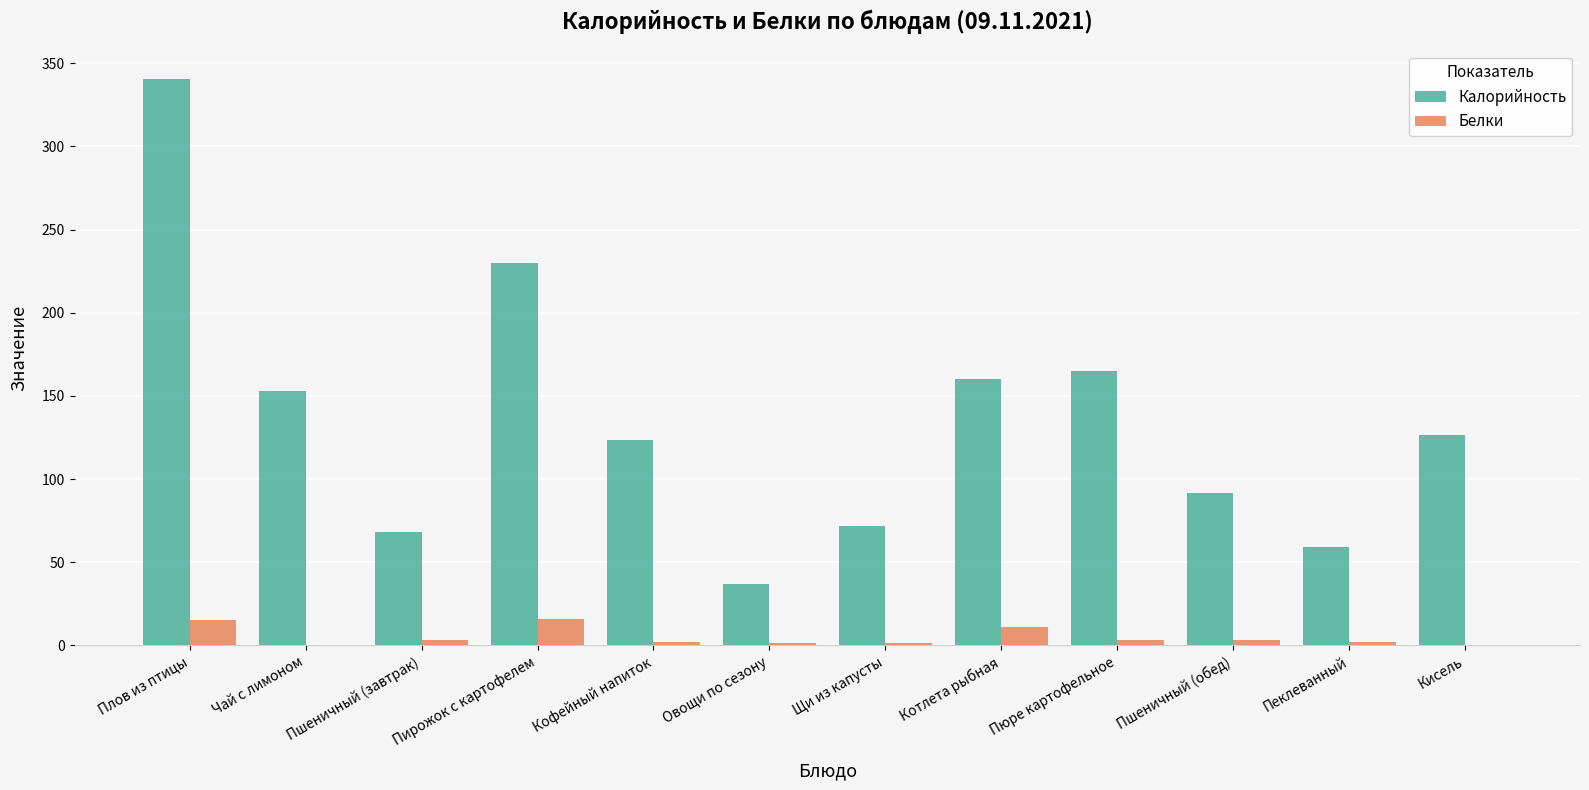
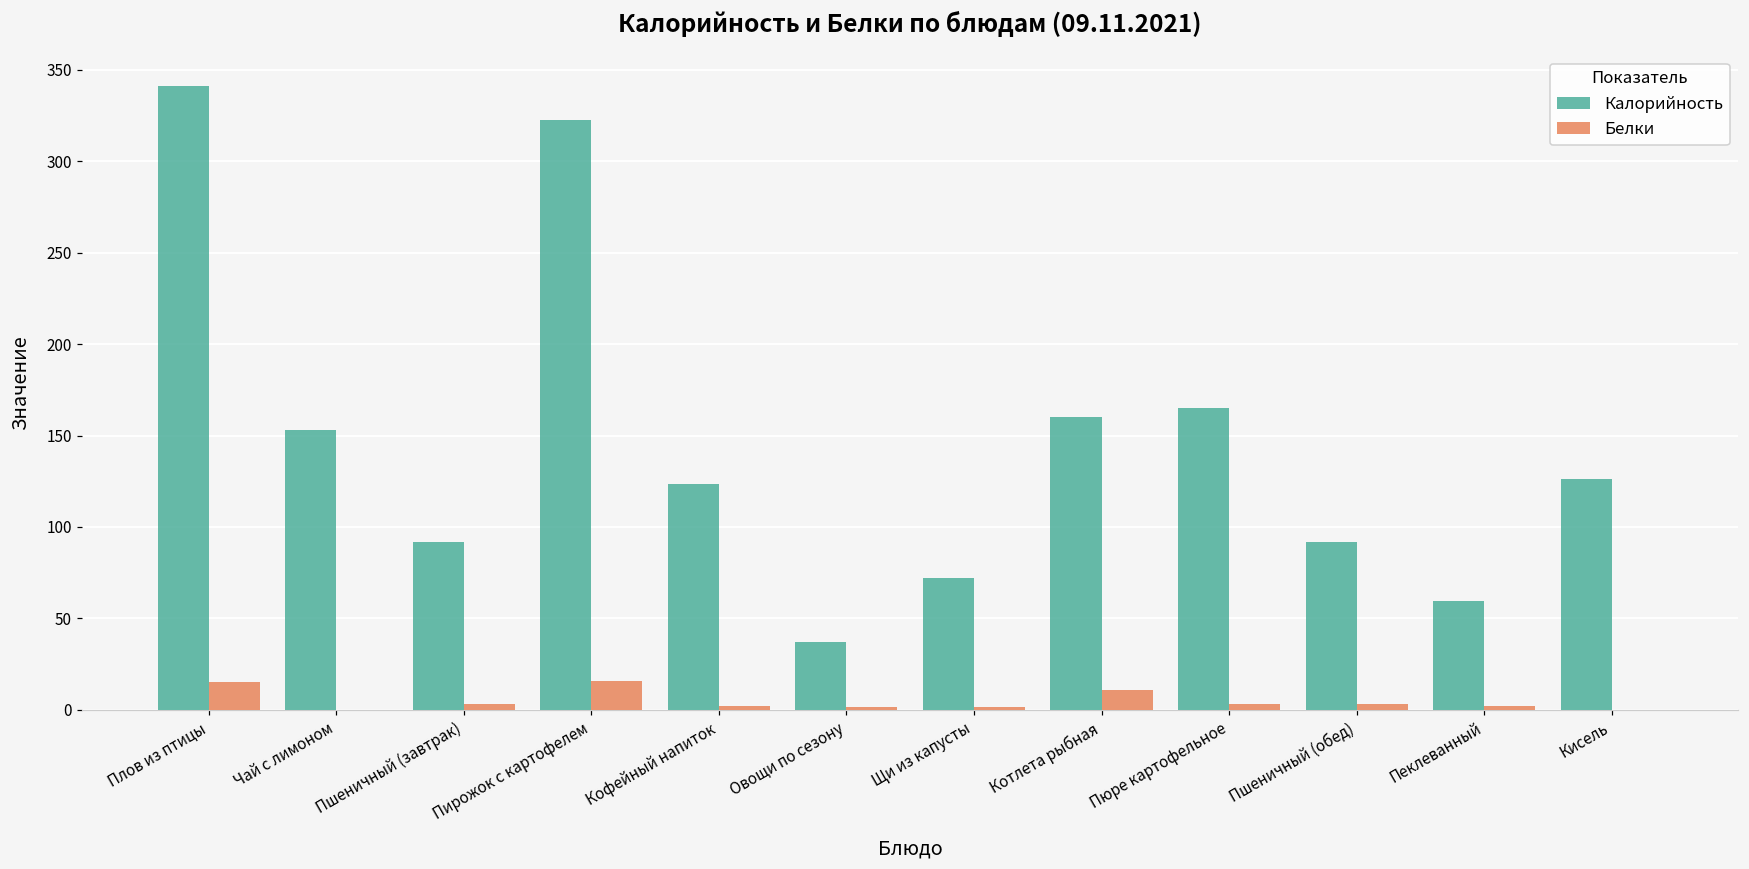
  {
    "Калорийность": {
      "Плов из птицы": 341,
      "Чай с лимоном": 153,
-     "Пшеничный (завтрак)": 68,
-     "Пирожок с картофелем": 230,
+     "Пшеничный (завтрак)": 92,
+     "Пирожок с картофелем": 322,
      "Кофейный напиток": 124,
      "Овощи по сезону": 37,
      "Щи из капусты": 72,
      "Котлета рыбная": 160,
      "Пюре картофельное": 165,
      "Пшеничный (обед)": 92,
      "Пеклеванный": 59,
      "Кисель": 127
    },
    "Белки": {
      "Плов из птицы": 15,
      "Чай с лимоном": 0,
      "Пшеничный (завтрак)": 3,
      "Пирожок с картофелем": 16,
      "Кофейный напиток": 2,
      "Овощи по сезону": 2,
      "Котлета рыбная": 11,
      "Пюре картофельное": 3,
      "Пшеничный (обед)": 3,
      "Пеклеванный": 2,
      "Кисель": 0
    }
  }
